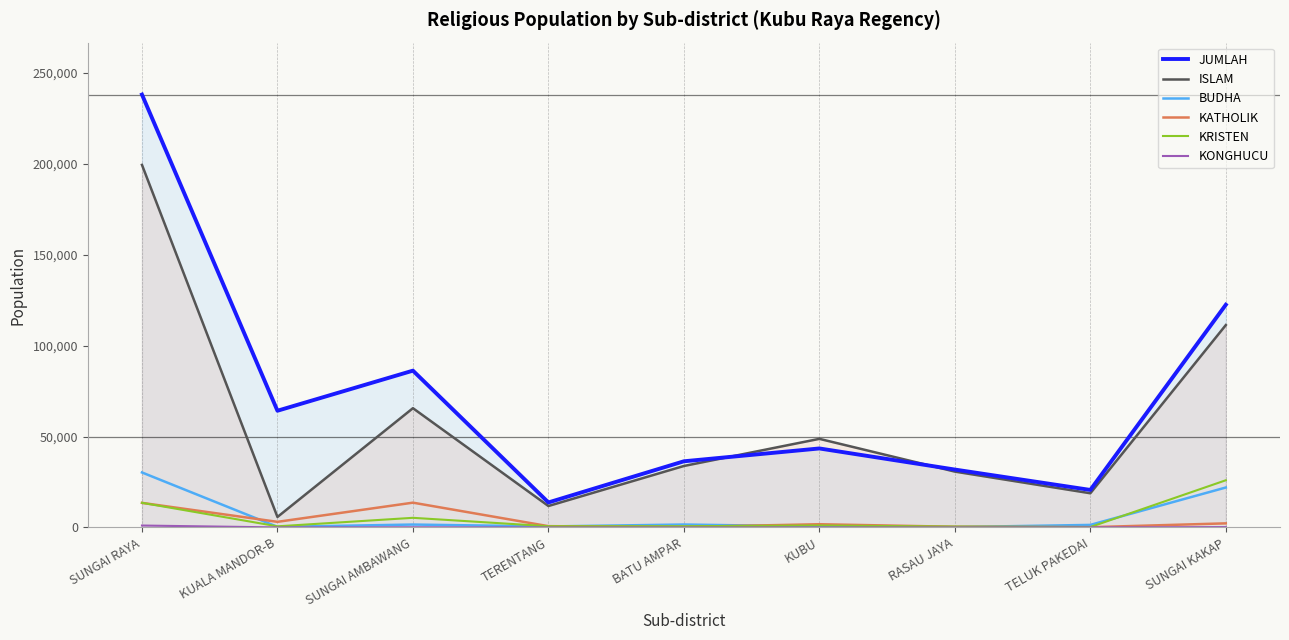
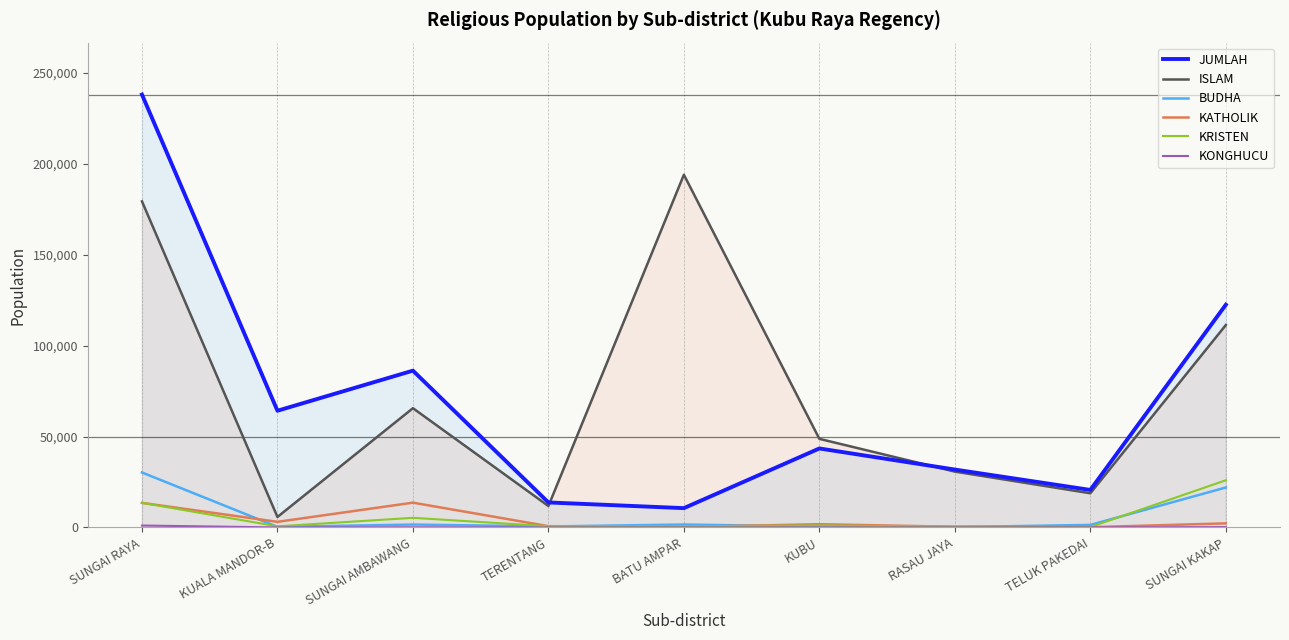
  {
    "JUMLAH": {
      "SUNGAI RAYA": "238,000",
      "KUALA MANDOR-B": "64,000",
      "SUNGAI AMBAWANG": "86,000",
      "TERENTANG": "14,000",
-     "BATU AMPAR": "36,000",
+     "BATU AMPAR": "11,000",
      "KUBU": "43,000",
      "TELUK PAKEDAI": "21,000",
      "SUNGAI KAKAP": "122,000"
    },
    "ISLAM": {
-     "SUNGAI RAYA": "199,000",
+     "SUNGAI RAYA": "179,000",
      "KUALA MANDOR-B": "6,000",
      "SUNGAI AMBAWANG": "66,000",
      "TERENTANG": "12,000",
-     "BATU AMPAR": "34,000",
+     "BATU AMPAR": "194,000",
      "KUBU": "49,000",
      "TELUK PAKEDAI": "19,000",
      "SUNGAI KAKAP": "111,000"
    },
    "BUDHA": {
      "SUNGAI RAYA": "30,000",
      "SUNGAI AMBAWANG": "2,000",
      "SUNGAI KAKAP": "22,000"
    },
    "KATHOLIK": {
      "KUALA MANDOR-B": "3,000",
      "SUNGAI AMBAWANG": "14,000",
      "SUNGAI KAKAP": "2,000"
    },
    "KRISTEN": {
      "SUNGAI AMBAWANG": "5,000",
      "SUNGAI KAKAP": "26,000"
    },
    "KONGHUCU": {
      "SUNGAI RAYA": "1,000",
      "SUNGAI AMBAWANG": "0",
      "SUNGAI KAKAP": "0"
    }
  }
